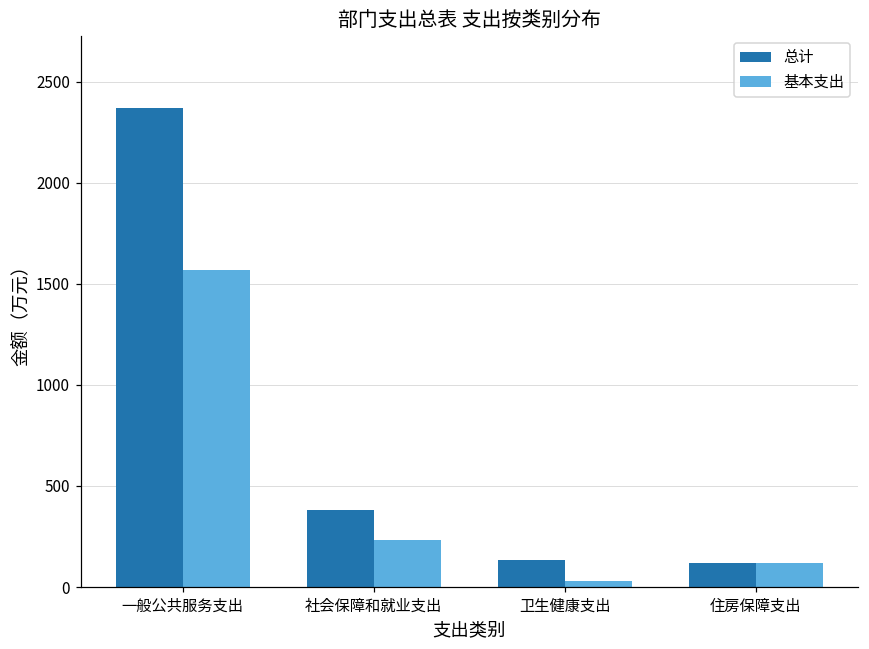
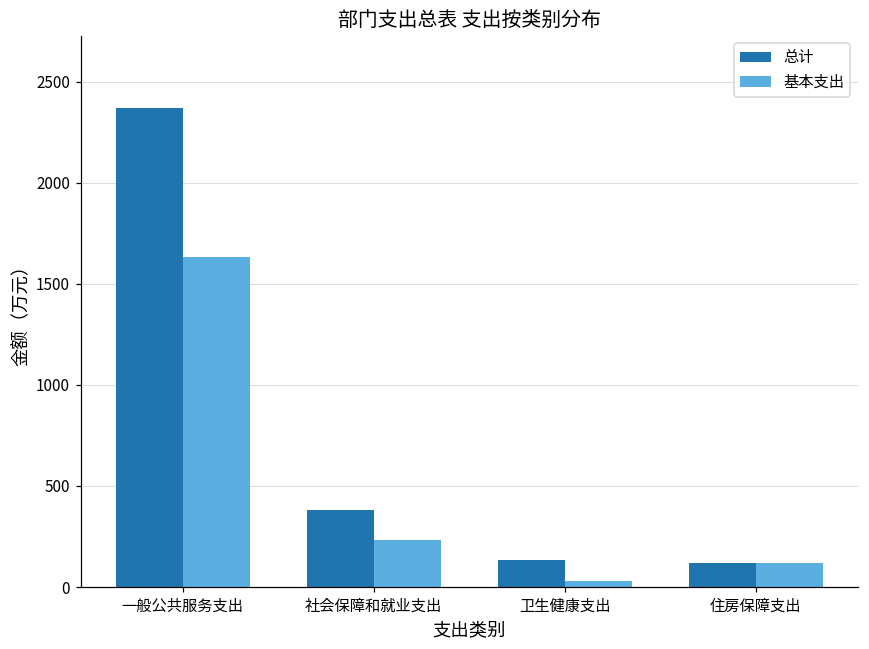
  {
    "总计": {
      "一般公共服务支出": 2370,
      "社会保障和就业支出": 380,
      "卫生健康支出": 140,
      "住房保障支出": 120
    },
    "基本支出": {
-     "一般公共服务支出": 1570,
+     "一般公共服务支出": 1630,
      "社会保障和就业支出": 230,
      "卫生健康支出": 30,
      "住房保障支出": 120
    }
  }
